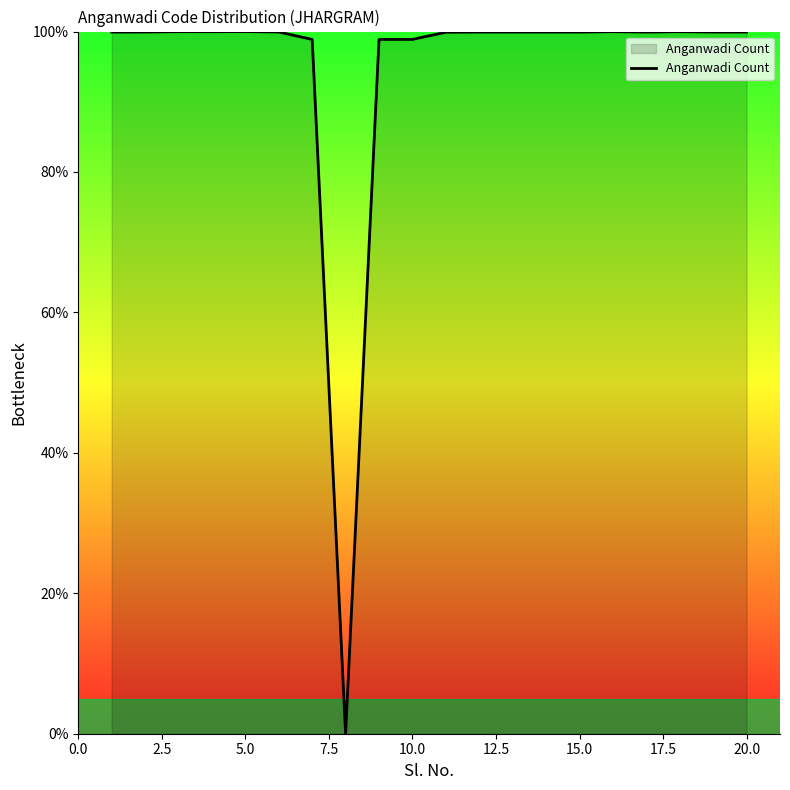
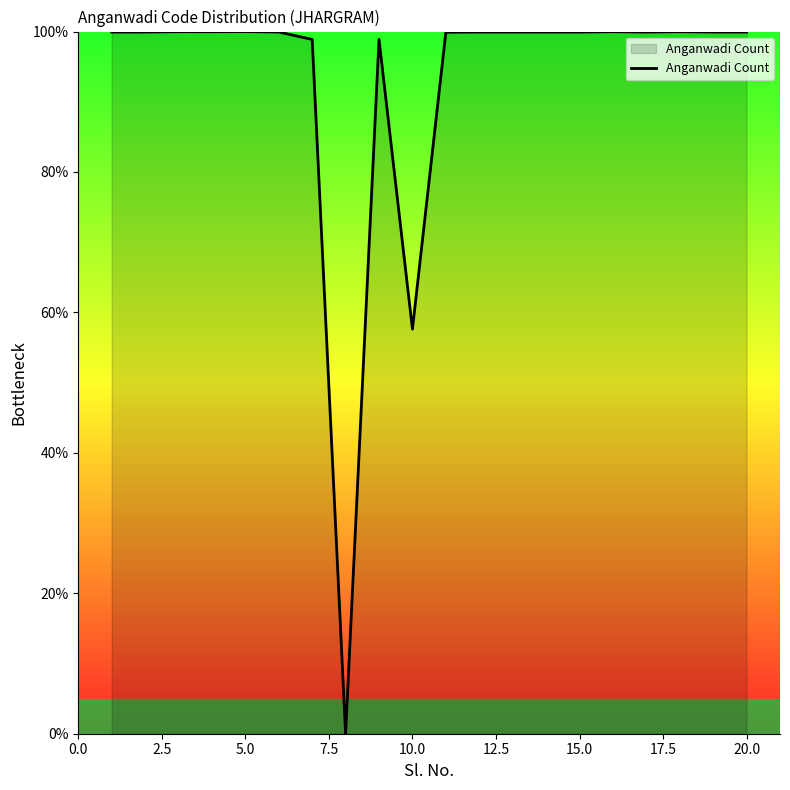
  {
    "5.0": "100%",
-   "10.0": "99%",
+   "10.0": "58%",
    "15.0": "100%",
    "20.0": "100%"
  }
